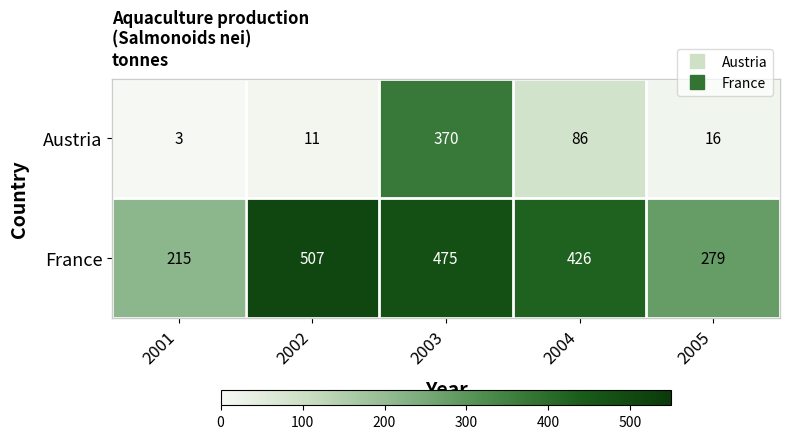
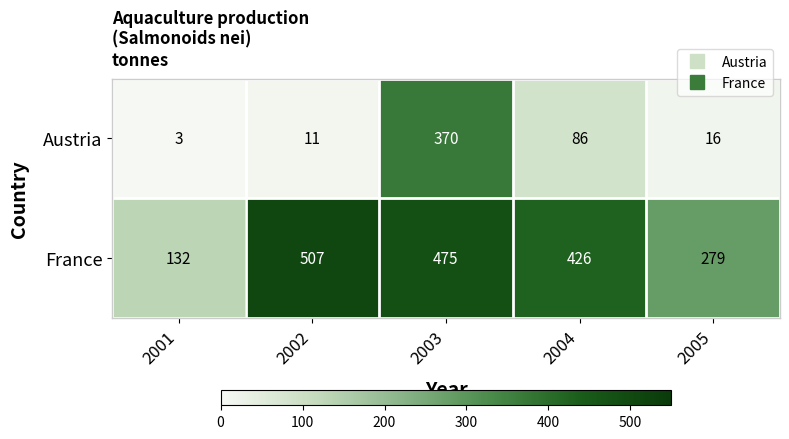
  {
    "Austria": {
      "2001": 3,
      "2002": 11,
      "2003": 370,
      "2004": 86,
      "2005": 16
    },
    "France": {
-     "2001": 215,
+     "2001": 132,
      "2002": 507,
      "2003": 475,
      "2004": 426,
      "2005": 279
    }
  }
